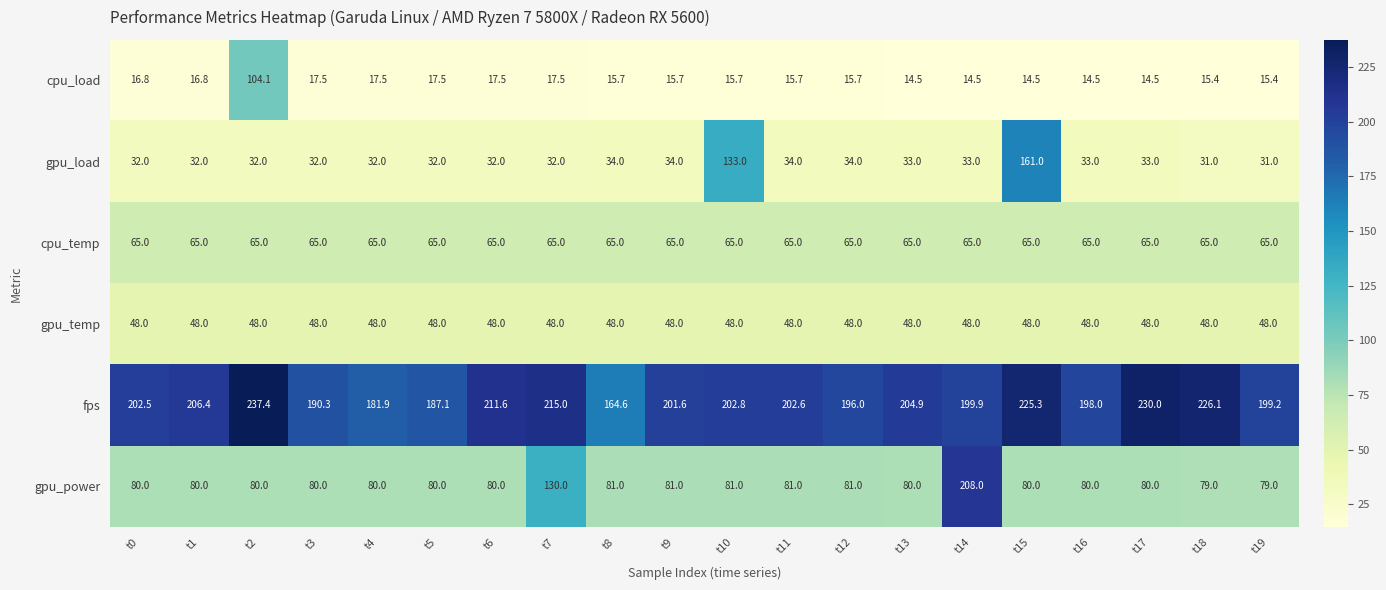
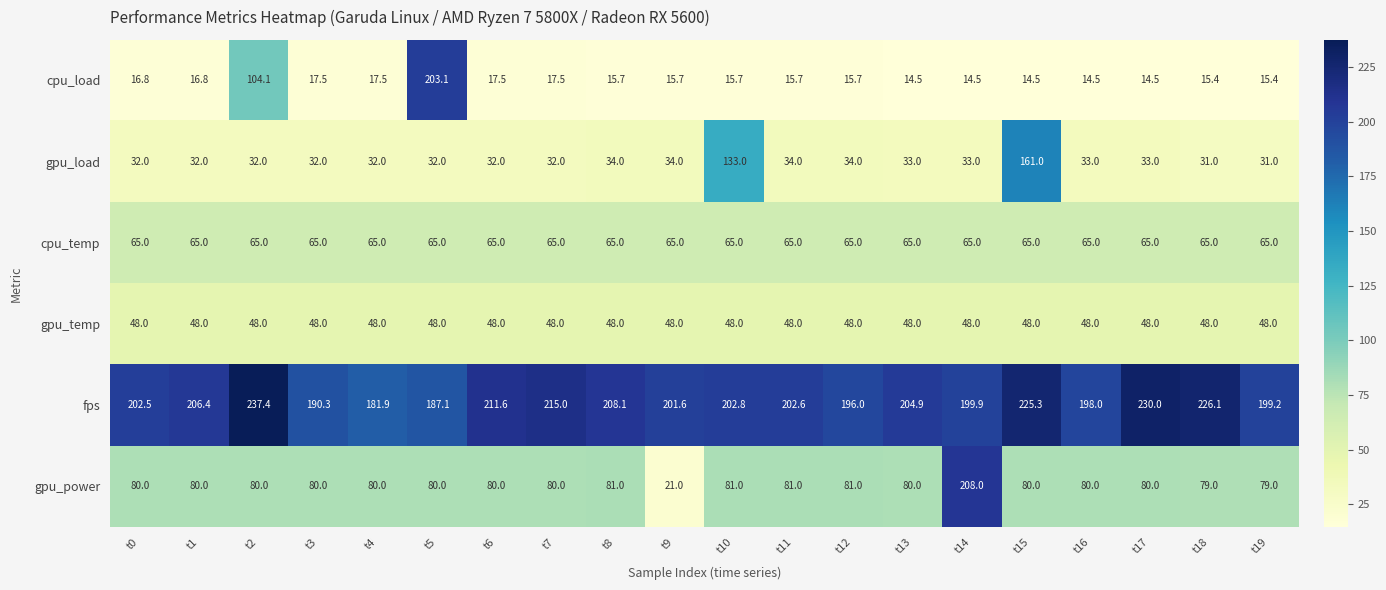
  {
    "cpu_load": {
      "t0": 16.8,
      "t1": 16.8,
      "t2": 104.1,
      "t3": 17.5,
      "t4": 17.5,
-     "t5": 17.5,
+     "t5": 203.1,
      "t6": 17.5,
      "t7": 17.5,
      "t8": 15.7,
      "t9": 15.7,
      "t10": 15.7,
      "t11": 15.7,
      "t12": 15.7,
      "t13": 14.5,
      "t14": 14.5,
      "t15": 14.5,
      "t16": 14.5,
      "t17": 14.5,
      "t18": 15.4,
      "t19": 15.4
    },
    "gpu_load": {
      "t0": 32.0,
      "t1": 32.0,
      "t2": 32.0,
      "t3": 32.0,
      "t4": 32.0,
      "t5": 32.0,
      "t6": 32.0,
      "t7": 32.0,
      "t8": 34.0,
      "t9": 34.0,
      "t10": 133.0,
      "t11": 34.0,
      "t12": 34.0,
      "t13": 33.0,
      "t14": 33.0,
      "t15": 161.0,
      "t16": 33.0,
      "t17": 33.0,
      "t18": 31.0,
      "t19": 31.0
    },
    "cpu_temp": {
      "t0": 65.0,
      "t1": 65.0,
      "t2": 65.0,
      "t3": 65.0,
      "t4": 65.0,
      "t5": 65.0,
      "t6": 65.0,
      "t7": 65.0,
      "t8": 65.0,
      "t9": 65.0,
      "t10": 65.0,
      "t11": 65.0,
      "t12": 65.0,
      "t13": 65.0,
      "t14": 65.0,
      "t15": 65.0,
      "t16": 65.0,
      "t17": 65.0,
      "t18": 65.0,
      "t19": 65.0
    },
    "gpu_temp": {
      "t0": 48.0,
      "t1": 48.0,
      "t2": 48.0,
      "t3": 48.0,
      "t4": 48.0,
      "t5": 48.0,
      "t6": 48.0,
      "t7": 48.0,
      "t8": 48.0,
      "t9": 48.0,
      "t10": 48.0,
      "t11": 48.0,
      "t12": 48.0,
      "t13": 48.0,
      "t14": 48.0,
      "t15": 48.0,
      "t16": 48.0,
      "t17": 48.0,
      "t18": 48.0,
      "t19": 48.0
    },
    "fps": {
      "t0": 202.5,
      "t1": 206.4,
      "t2": 237.4,
      "t3": 190.3,
      "t4": 181.9,
      "t5": 187.1,
      "t6": 211.6,
      "t7": 215.0,
-     "t8": 164.6,
+     "t8": 208.1,
      "t9": 201.6,
      "t10": 202.8,
      "t11": 202.6,
      "t12": 196.0,
      "t13": 204.9,
      "t14": 199.9,
      "t15": 225.3,
      "t16": 198.0,
      "t17": 230.0,
      "t18": 226.1,
      "t19": 199.2
    },
    "gpu_power": {
      "t0": 80.0,
      "t1": 80.0,
      "t2": 80.0,
      "t3": 80.0,
      "t4": 80.0,
      "t5": 80.0,
      "t6": 80.0,
-     "t7": 130.0,
+     "t7": 80.0,
      "t8": 81.0,
-     "t9": 81.0,
+     "t9": 21.0,
      "t10": 81.0,
      "t11": 81.0,
      "t12": 81.0,
      "t13": 80.0,
      "t14": 208.0,
      "t15": 80.0,
      "t16": 80.0,
      "t17": 80.0,
      "t18": 79.0,
      "t19": 79.0
    }
  }
